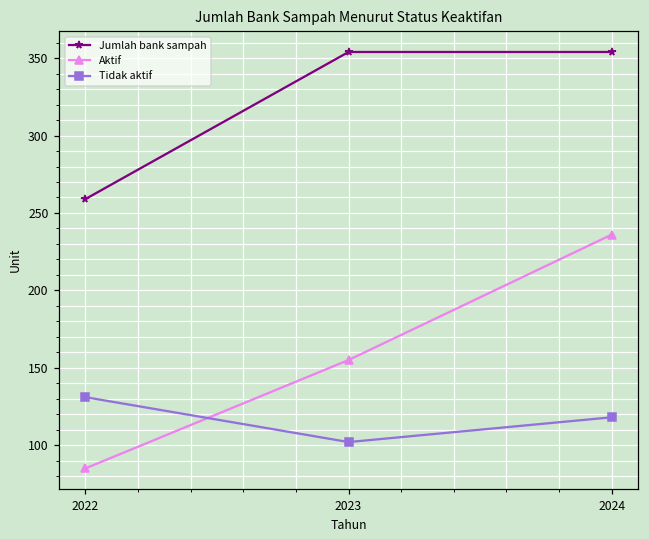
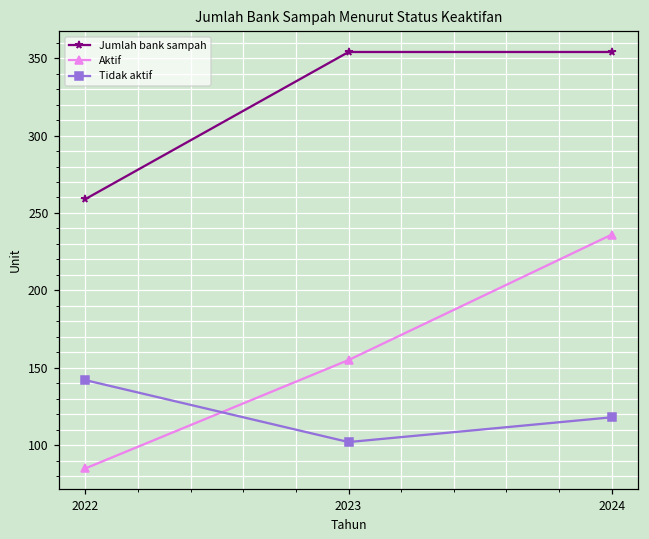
  {
    "Jumlah bank sampah": {
      "2022": 259,
      "2023": 354,
      "2024": 354
    },
    "Aktif": {
      "2022": 85,
      "2023": 155,
      "2024": 236
    },
    "Tidak aktif": {
-     "2022": 131,
+     "2022": 142,
      "2023": 102,
      "2024": 118
    }
  }
